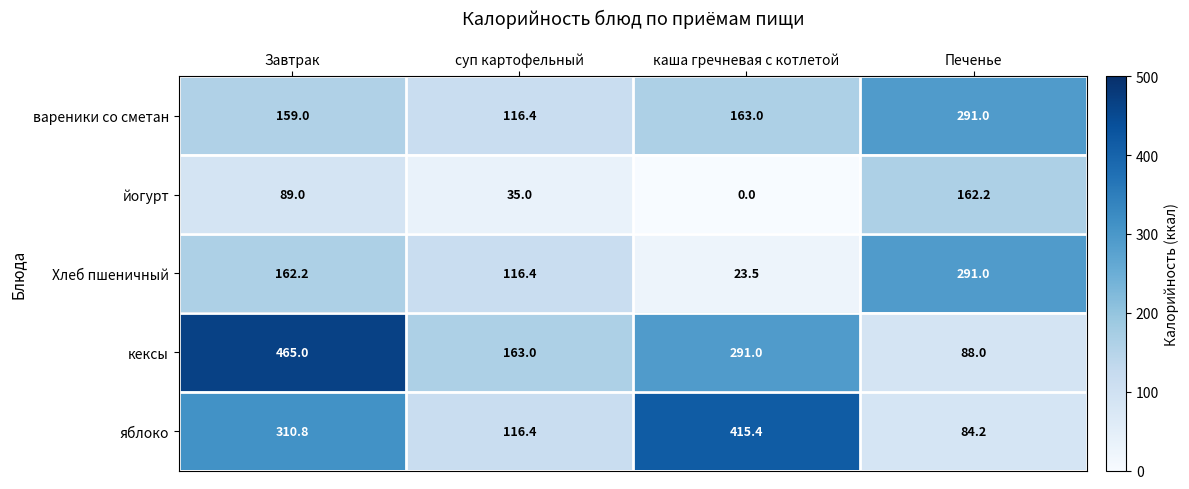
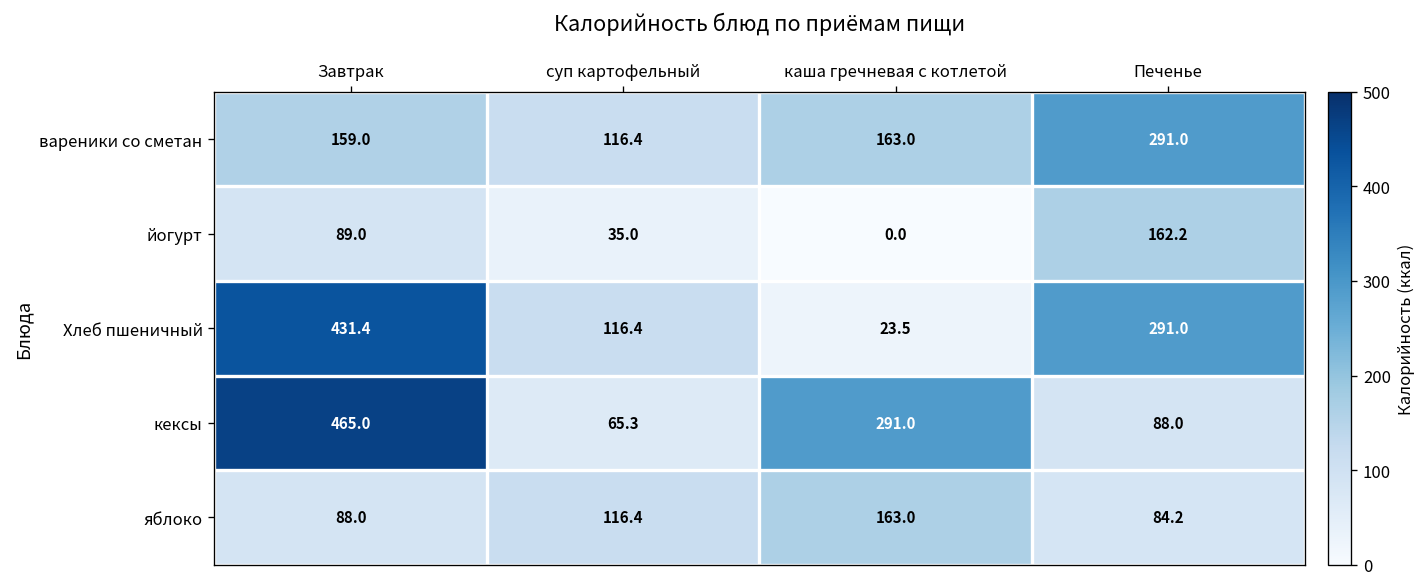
  {
    "вареники со сметан": {
      "Завтрак": 159.0,
      "суп картофельный": 116.4,
      "каша гречневая с котлетой": 163.0,
      "Печенье": 291.0
    },
    "йогурт": {
      "Завтрак": 89.0,
      "суп картофельный": 35.0,
      "каша гречневая с котлетой": 0.0,
      "Печенье": 162.2
    },
    "Хлеб пшеничный": {
-     "Завтрак": 162.2,
+     "Завтрак": 431.4,
      "суп картофельный": 116.4,
      "каша гречневая с котлетой": 23.5,
      "Печенье": 291.0
    },
    "кексы": {
      "Завтрак": 465.0,
-     "суп картофельный": 163.0,
+     "суп картофельный": 65.3,
      "каша гречневая с котлетой": 291.0,
      "Печенье": 88.0
    },
    "яблоко": {
-     "Завтрак": 310.8,
+     "Завтрак": 88.0,
      "суп картофельный": 116.4,
-     "каша гречневая с котлетой": 415.4,
+     "каша гречневая с котлетой": 163.0,
      "Печенье": 84.2
    }
  }
